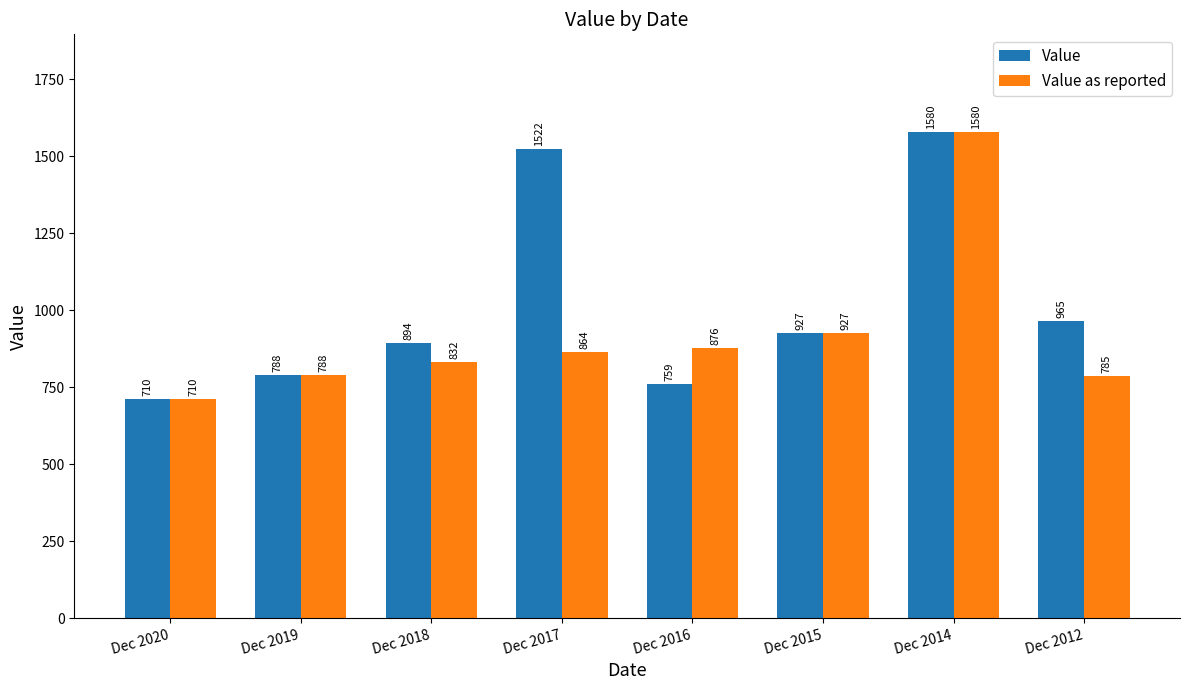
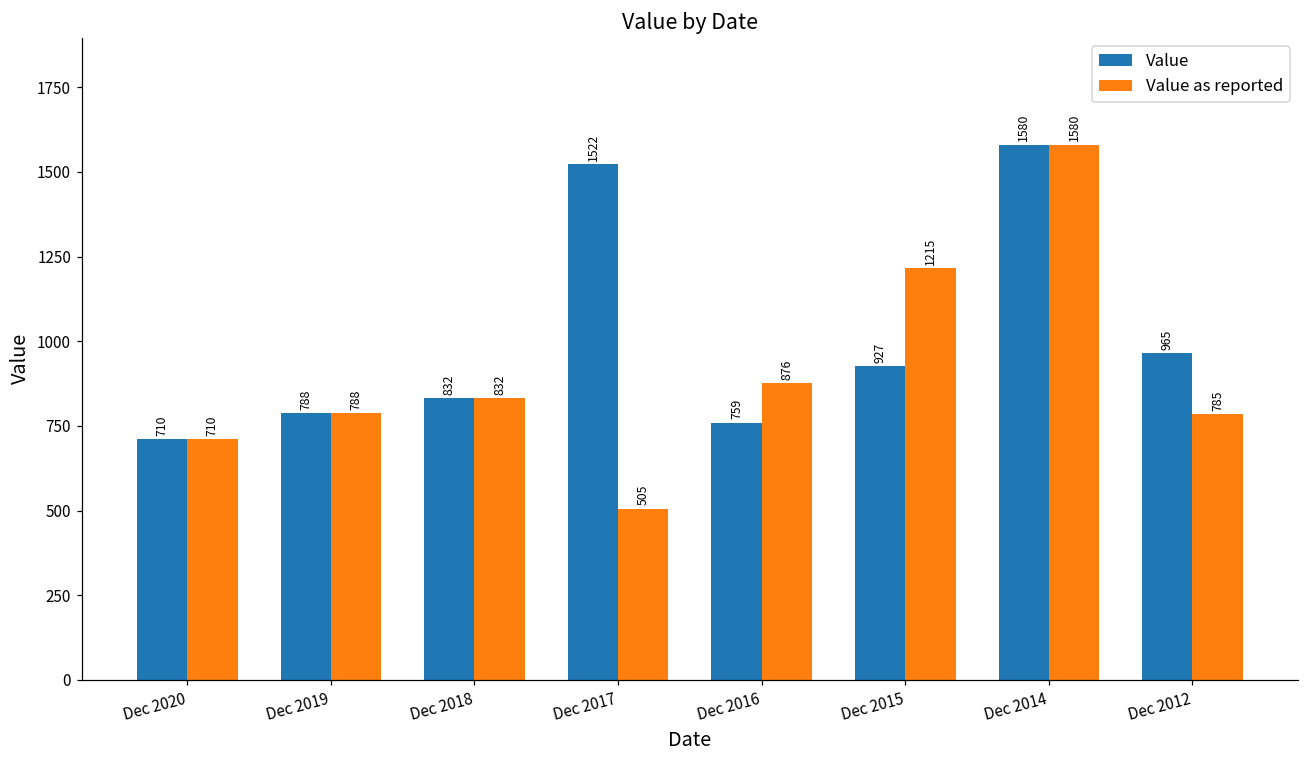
  {
    "Value": {
      "Dec 2020": 710,
      "Dec 2019": 788,
-     "Dec 2018": 894,
+     "Dec 2018": 832,
      "Dec 2017": 1522,
      "Dec 2016": 759,
      "Dec 2015": 927,
      "Dec 2014": 1580,
      "Dec 2012": 965
    },
    "Value as reported": {
      "Dec 2020": 710,
      "Dec 2019": 788,
      "Dec 2018": 832,
-     "Dec 2017": 864,
+     "Dec 2017": 505,
      "Dec 2016": 876,
-     "Dec 2015": 927,
+     "Dec 2015": 1215,
      "Dec 2014": 1580,
      "Dec 2012": 785
    }
  }
